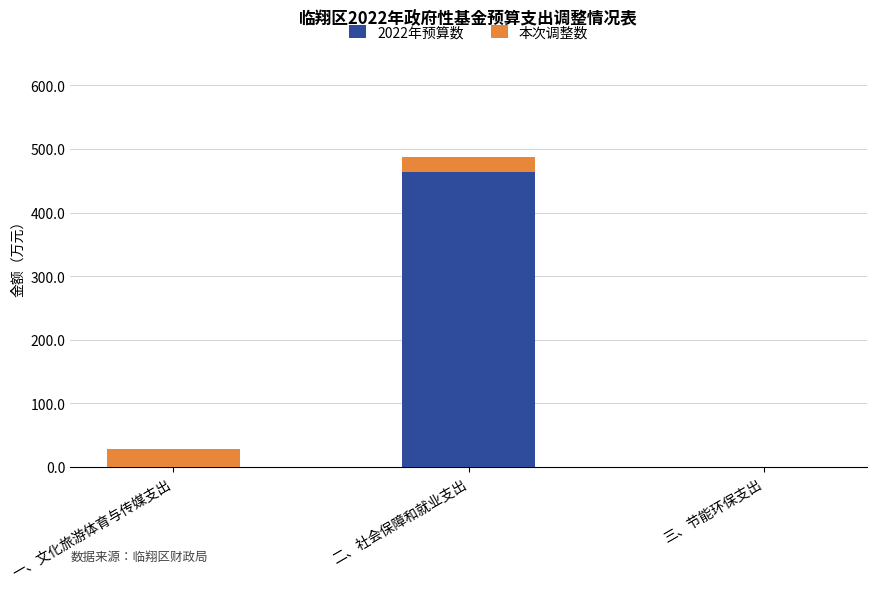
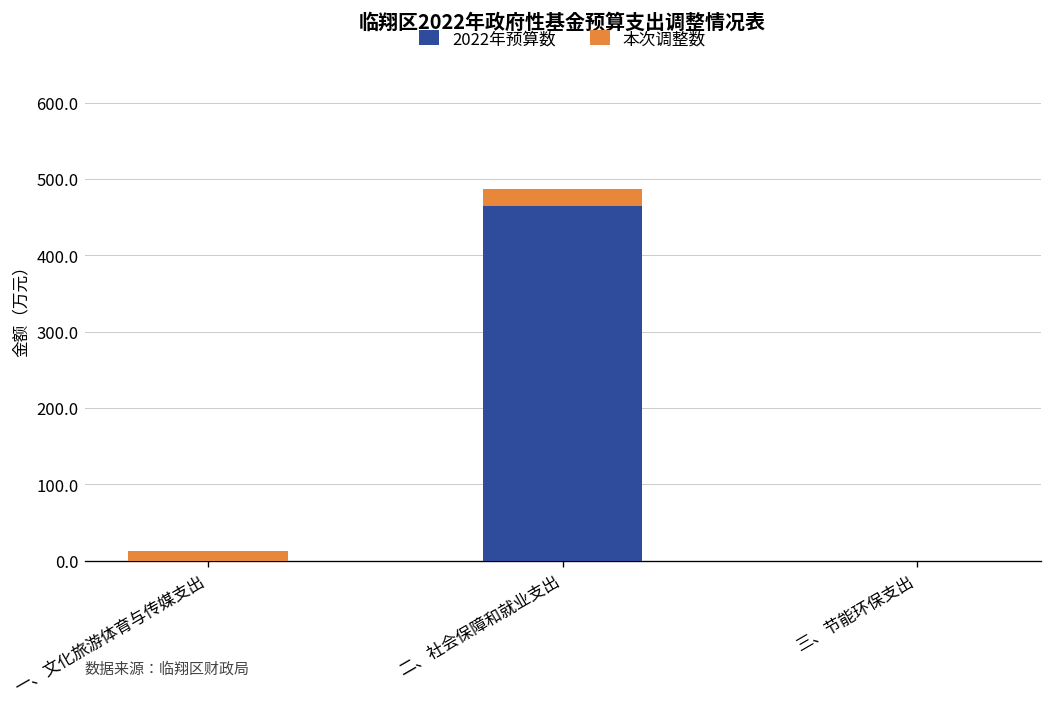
  {
    "2022年预算数": {
      "一、文化旅游体育与传媒支出": 0,
      "二、社会保障和就业支出": 460,
      "三、节能环保支出": 0
    },
    "本次调整数": {
-     "一、文化旅游体育与传媒支出": 30,
+     "一、文化旅游体育与传媒支出": 10,
      "二、社会保障和就业支出": 20,
      "三、节能环保支出": 0
    }
  }
